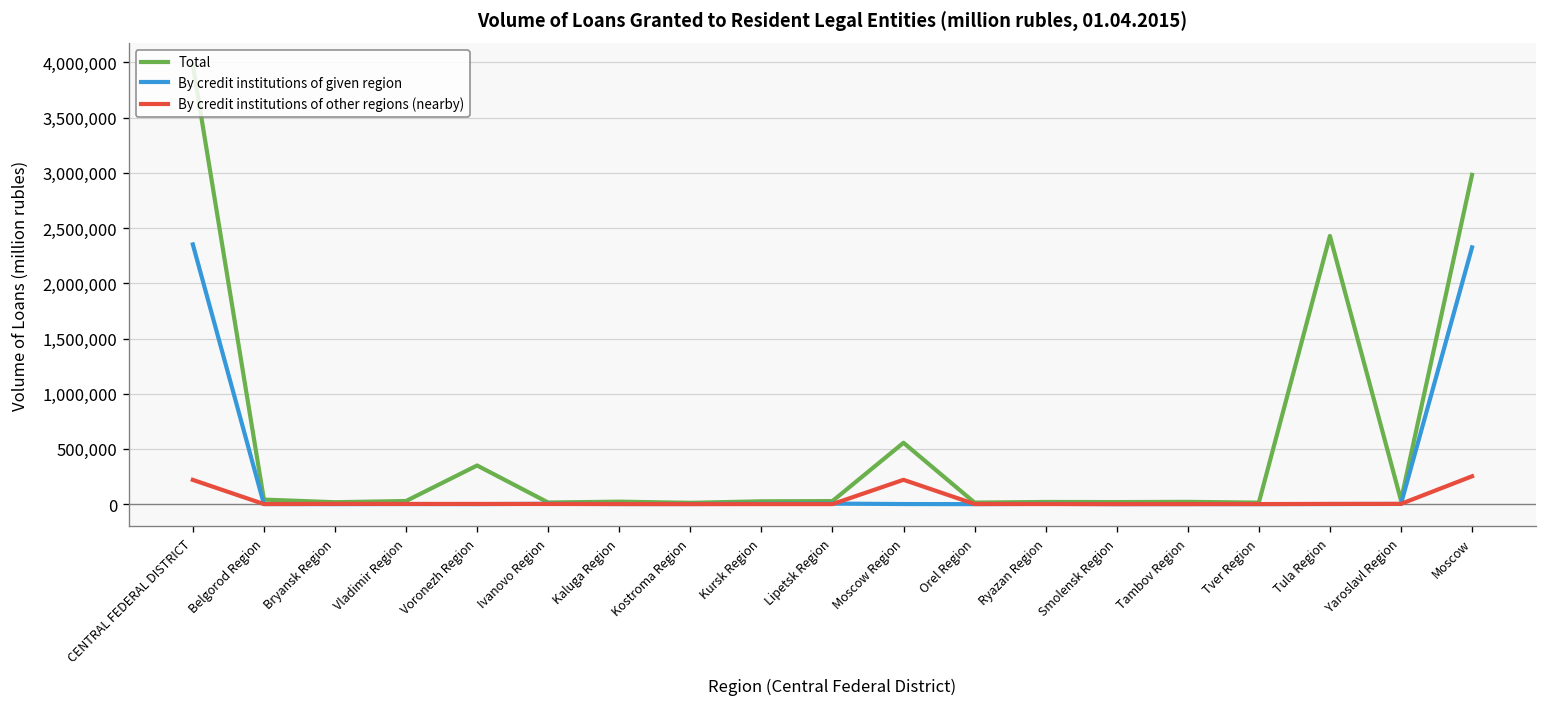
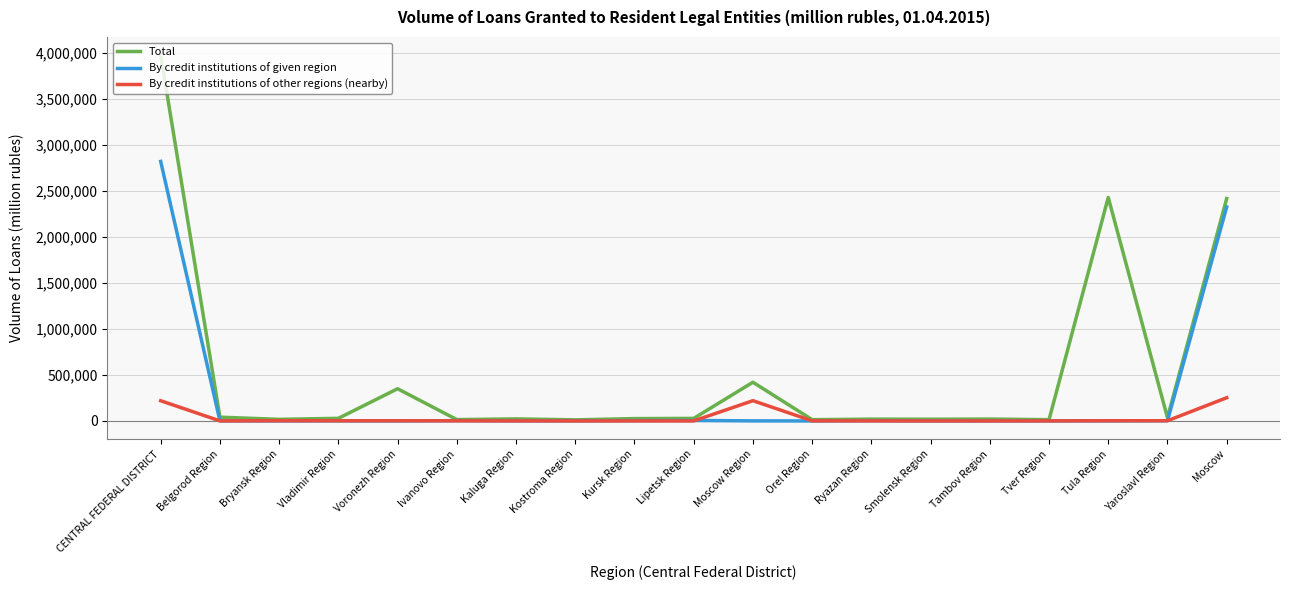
  {
    "Total": {
      "Belgorod Region": "0",
      "Voronezh Region": "400,000",
-     "Moscow Region": "600,000",
+     "Moscow Region": "400,000",
      "Tula Region": "2,400,000",
      "Yaroslavl Region": "0",
-     "Moscow": "3,000,000"
+     "Moscow": "2,400,000"
    },
    "By credit institutions of given region": {
-     "CENTRAL FEDERAL DISTRICT": "2,400,000",
+     "CENTRAL FEDERAL DISTRICT": "2,800,000",
      "Moscow Region": "0",
      "Moscow": "2,300,000"
    },
    "By credit institutions of other regions (nearby)": {
      "CENTRAL FEDERAL DISTRICT": "200,000",
      "Moscow Region": "200,000",
      "Moscow": "300,000"
    }
  }
